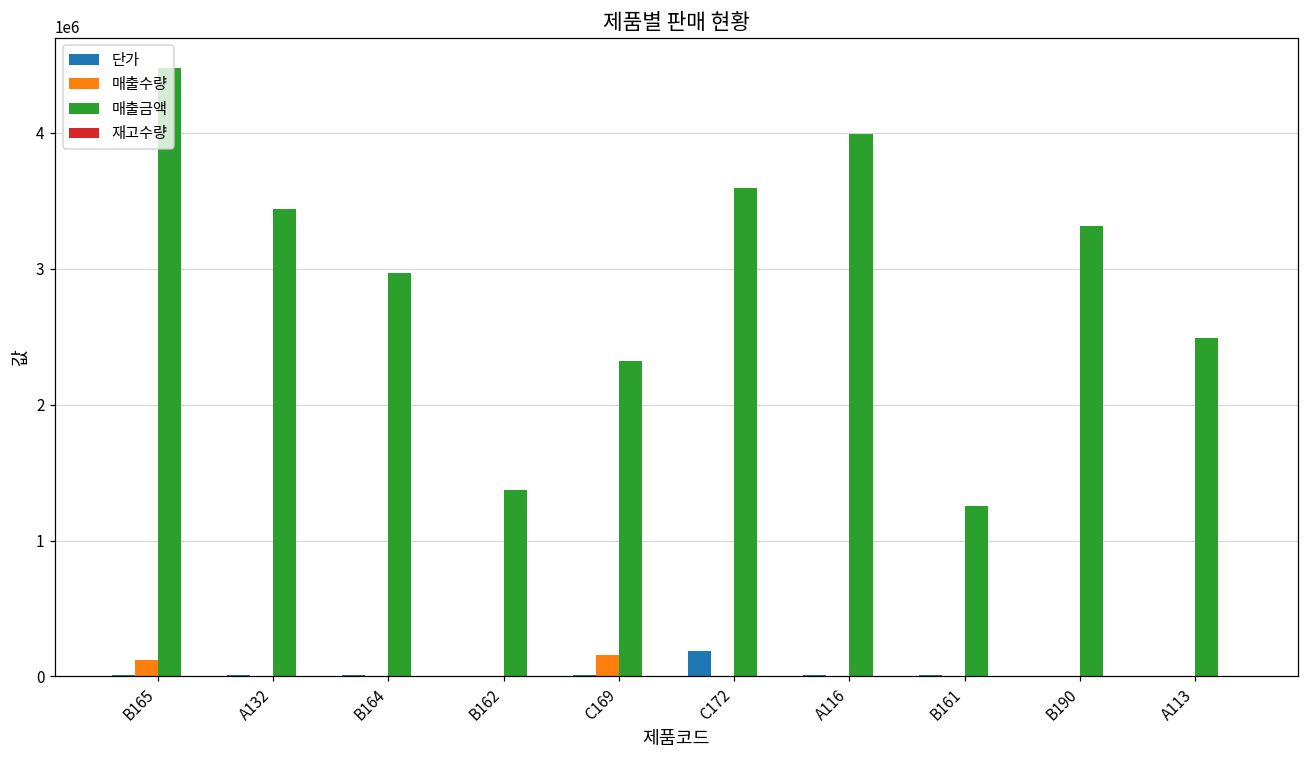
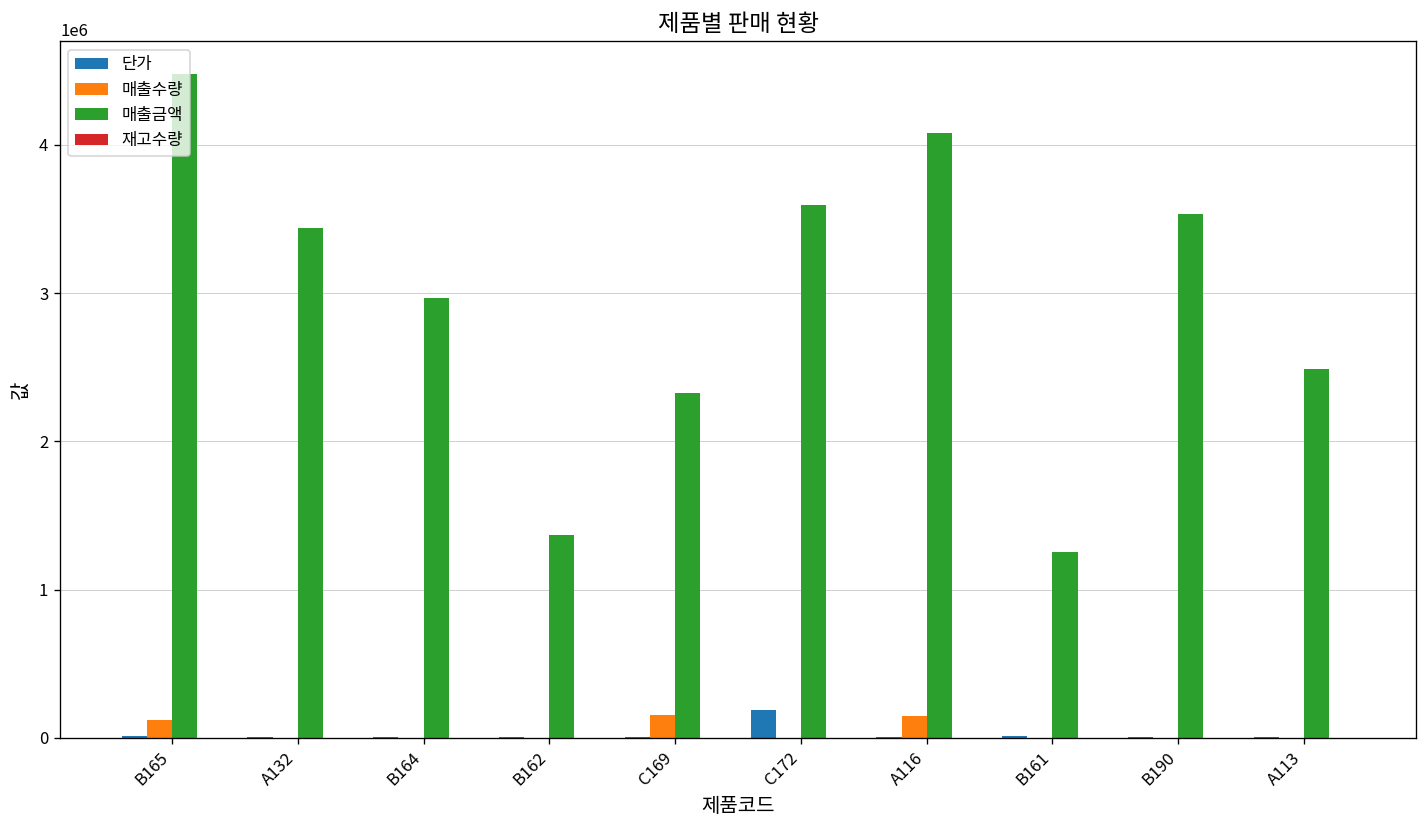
  {
    "단가": {
      "C172": 190000
    },
    "매출수량": {
      "B165": 120000,
      "C169": 160000,
-     "A116": 0
+     "A116": 140000
    },
    "매출금액": {
      "A132": 3440000,
      "B164": 2970000,
      "B162": 1370000,
      "C169": 2320000,
      "C172": 3600000,
-     "A116": 3990000,
+     "A116": 4080000,
      "B161": 1260000,
-     "B190": 3310000,
+     "B190": 3530000,
      "A113": 2490000
    }
  }
